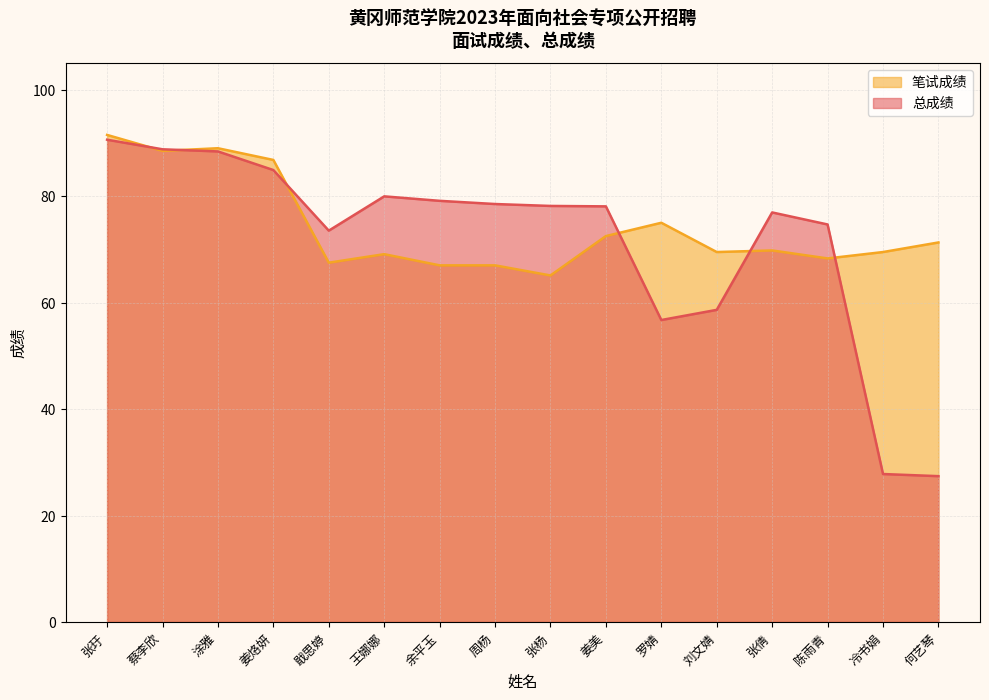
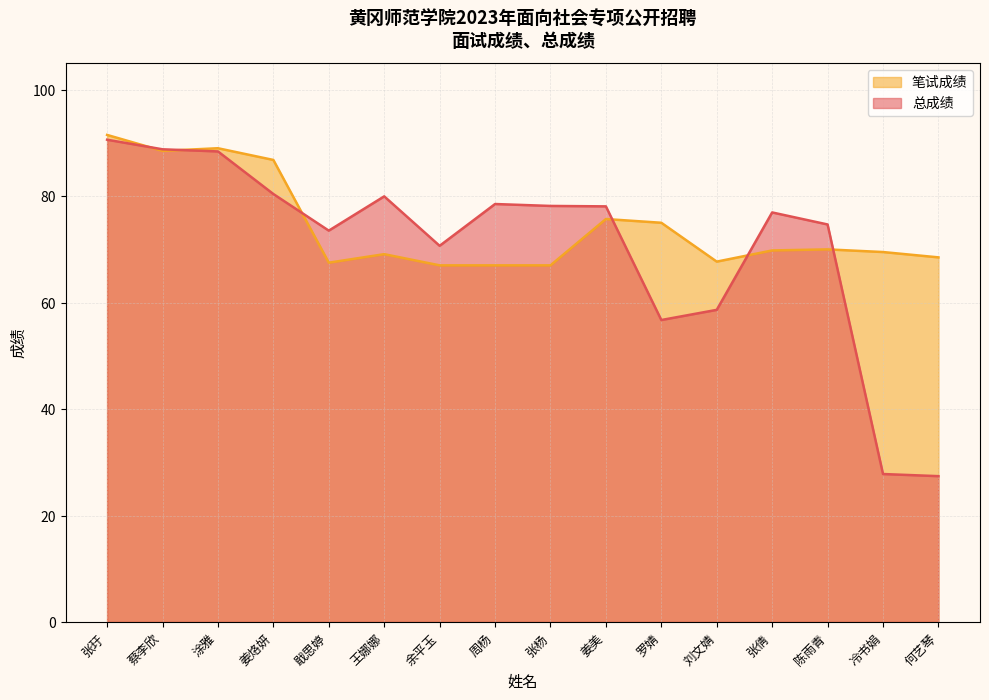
  {
    "笔试成绩": {
      "张玗": 92,
      "涂雅": 89,
      "姜烙妍": 87,
      "戢思婷": 68,
      "王娜娜": 69,
      "余平玉": 67,
      "周杨": 67,
-     "张杨": 65,
-     "姜美": 73,
+     "张杨": 67,
+     "姜美": 76,
      "罗婧": 75,
-     "刘文婧": 70,
+     "刘文婧": 68,
      "张倩": 70,
-     "陈雨青": 68,
+     "陈雨青": 70,
      "冷书娟": 70,
-     "何艺琴": 71
+     "何艺琴": 69
    },
    "总成绩": {
      "张玗": 91,
      "涂雅": 88,
-     "姜烙妍": 85,
+     "姜烙妍": 80,
      "戢思婷": 74,
      "王娜娜": 80,
-     "余平玉": 79,
+     "余平玉": 71,
      "周杨": 79,
      "张杨": 78,
      "姜美": 78,
      "罗婧": 57,
      "刘文婧": 59,
      "张倩": 77,
      "陈雨青": 75,
      "冷书娟": 28,
      "何艺琴": 27
    }
  }
